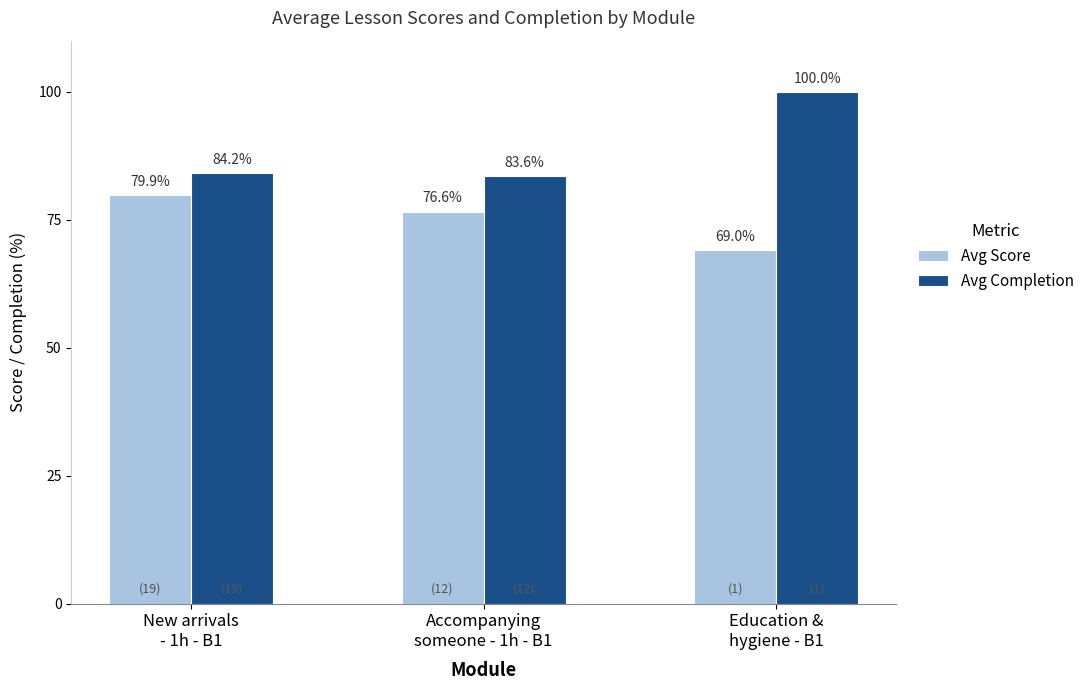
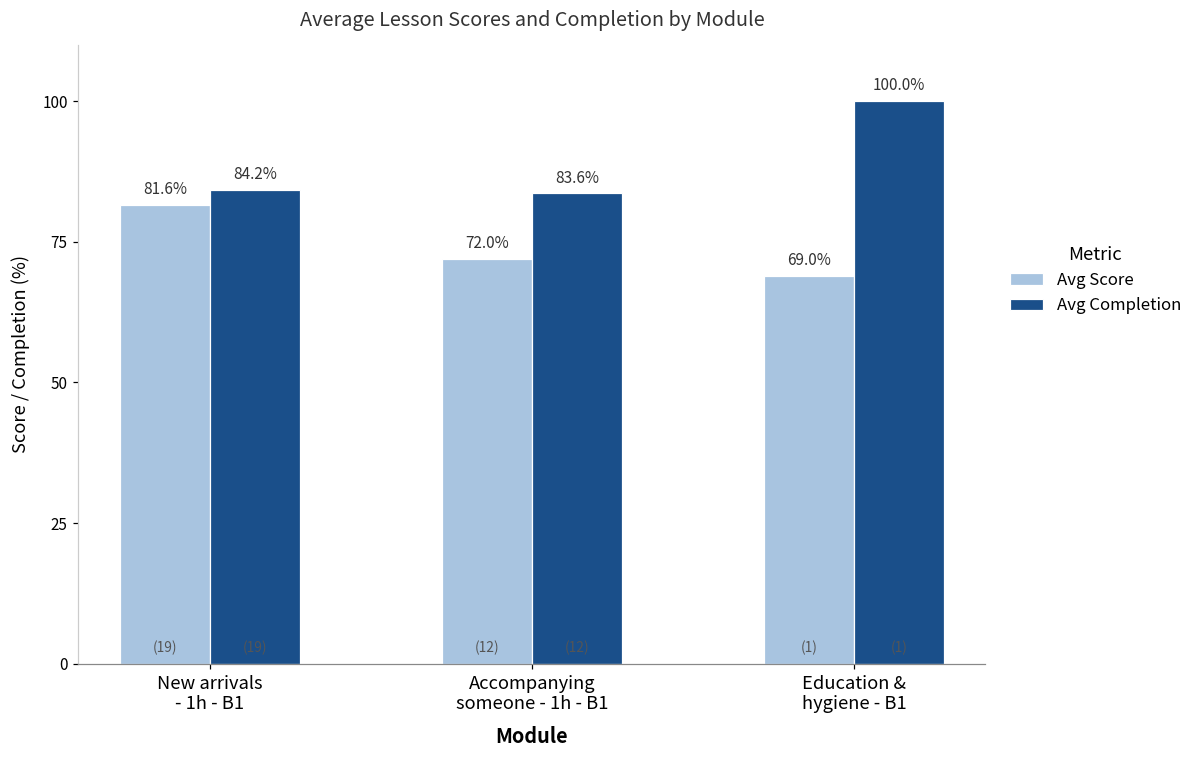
  {
    "Avg Score": {
-     "New arrivals - 1h - B1": "79.9%",
-     "Accompanying someone - 1h - B1": "76.6%",
+     "New arrivals - 1h - B1": "81.6%",
+     "Accompanying someone - 1h - B1": "72.0%",
      "Education & hygiene - B1": "69.0%"
    },
    "Avg Completion": {
      "New arrivals - 1h - B1": "84.2%",
      "Accompanying someone - 1h - B1": "83.6%",
      "Education & hygiene - B1": "100.0%"
    }
  }
